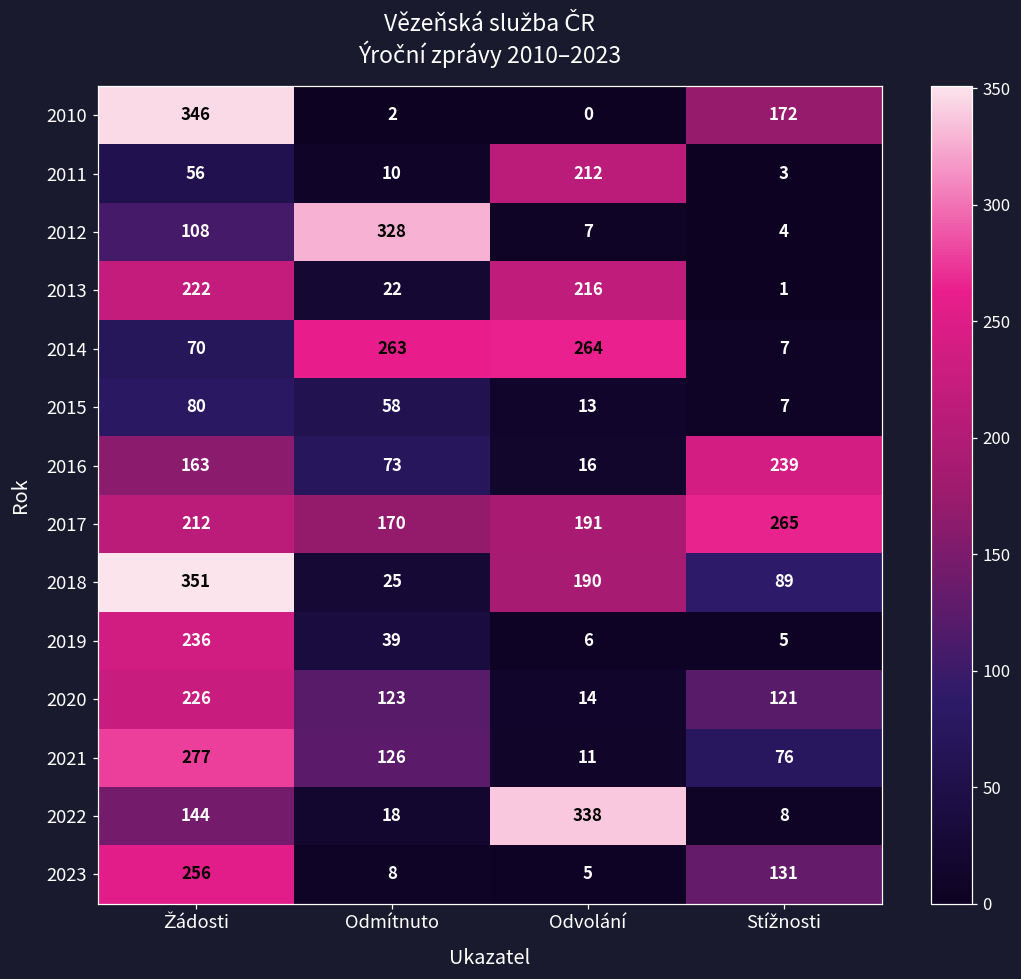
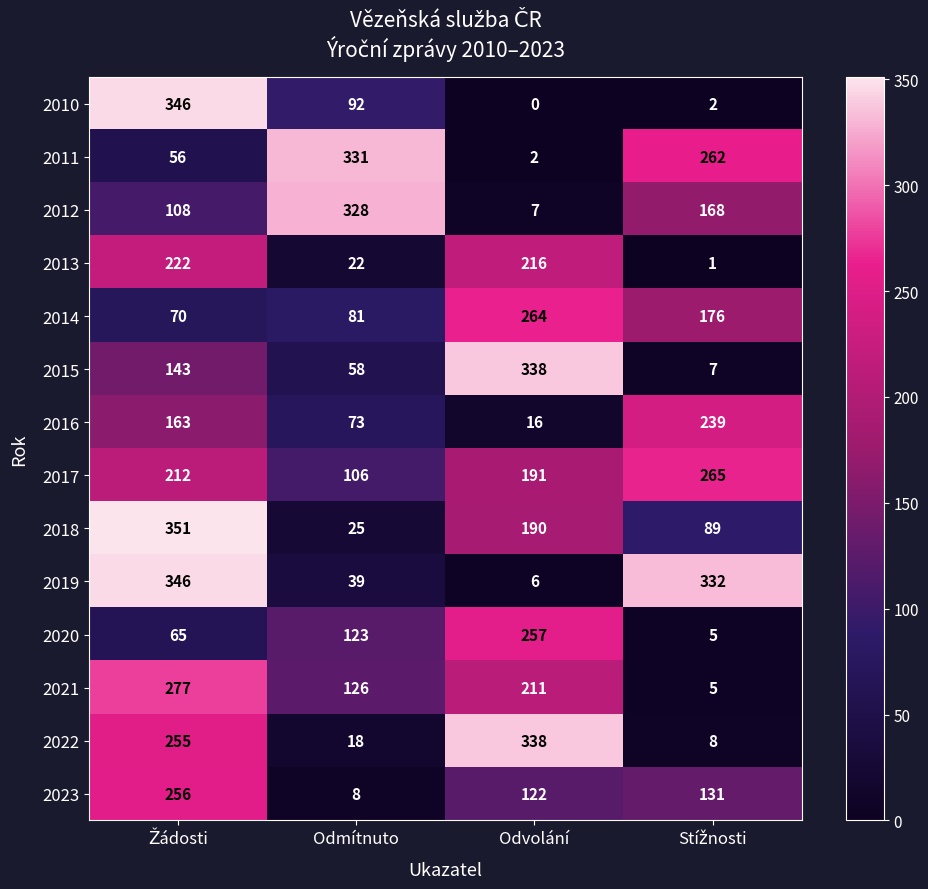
  {
    "2010": {
      "Žádosti": 346,
-     "Odmítnuto": 2,
+     "Odmítnuto": 92,
      "Odvolání": 0,
-     "Stížnosti": 172
+     "Stížnosti": 2
    },
    "2011": {
      "Žádosti": 56,
-     "Odmítnuto": 10,
-     "Odvolání": 212,
-     "Stížnosti": 3
+     "Odmítnuto": 331,
+     "Odvolání": 2,
+     "Stížnosti": 262
    },
    "2012": {
      "Žádosti": 108,
      "Odmítnuto": 328,
      "Odvolání": 7,
-     "Stížnosti": 4
+     "Stížnosti": 168
    },
    "2013": {
      "Žádosti": 222,
      "Odmítnuto": 22,
      "Odvolání": 216,
      "Stížnosti": 1
    },
    "2014": {
      "Žádosti": 70,
-     "Odmítnuto": 263,
+     "Odmítnuto": 81,
      "Odvolání": 264,
-     "Stížnosti": 7
+     "Stížnosti": 176
    },
    "2015": {
-     "Žádosti": 80,
+     "Žádosti": 143,
      "Odmítnuto": 58,
-     "Odvolání": 13,
+     "Odvolání": 338,
      "Stížnosti": 7
    },
    "2016": {
      "Žádosti": 163,
      "Odmítnuto": 73,
      "Odvolání": 16,
      "Stížnosti": 239
    },
    "2017": {
      "Žádosti": 212,
-     "Odmítnuto": 170,
+     "Odmítnuto": 106,
      "Odvolání": 191,
      "Stížnosti": 265
    },
    "2018": {
      "Žádosti": 351,
      "Odmítnuto": 25,
      "Odvolání": 190,
      "Stížnosti": 89
    },
    "2019": {
-     "Žádosti": 236,
+     "Žádosti": 346,
      "Odmítnuto": 39,
      "Odvolání": 6,
-     "Stížnosti": 5
+     "Stížnosti": 332
    },
    "2020": {
-     "Žádosti": 226,
+     "Žádosti": 65,
      "Odmítnuto": 123,
-     "Odvolání": 14,
-     "Stížnosti": 121
+     "Odvolání": 257,
+     "Stížnosti": 5
    },
    "2021": {
      "Žádosti": 277,
      "Odmítnuto": 126,
-     "Odvolání": 11,
-     "Stížnosti": 76
+     "Odvolání": 211,
+     "Stížnosti": 5
    },
    "2022": {
-     "Žádosti": 144,
+     "Žádosti": 255,
      "Odmítnuto": 18,
      "Odvolání": 338,
      "Stížnosti": 8
    },
    "2023": {
      "Žádosti": 256,
      "Odmítnuto": 8,
-     "Odvolání": 5,
+     "Odvolání": 122,
      "Stížnosti": 131
    }
  }
